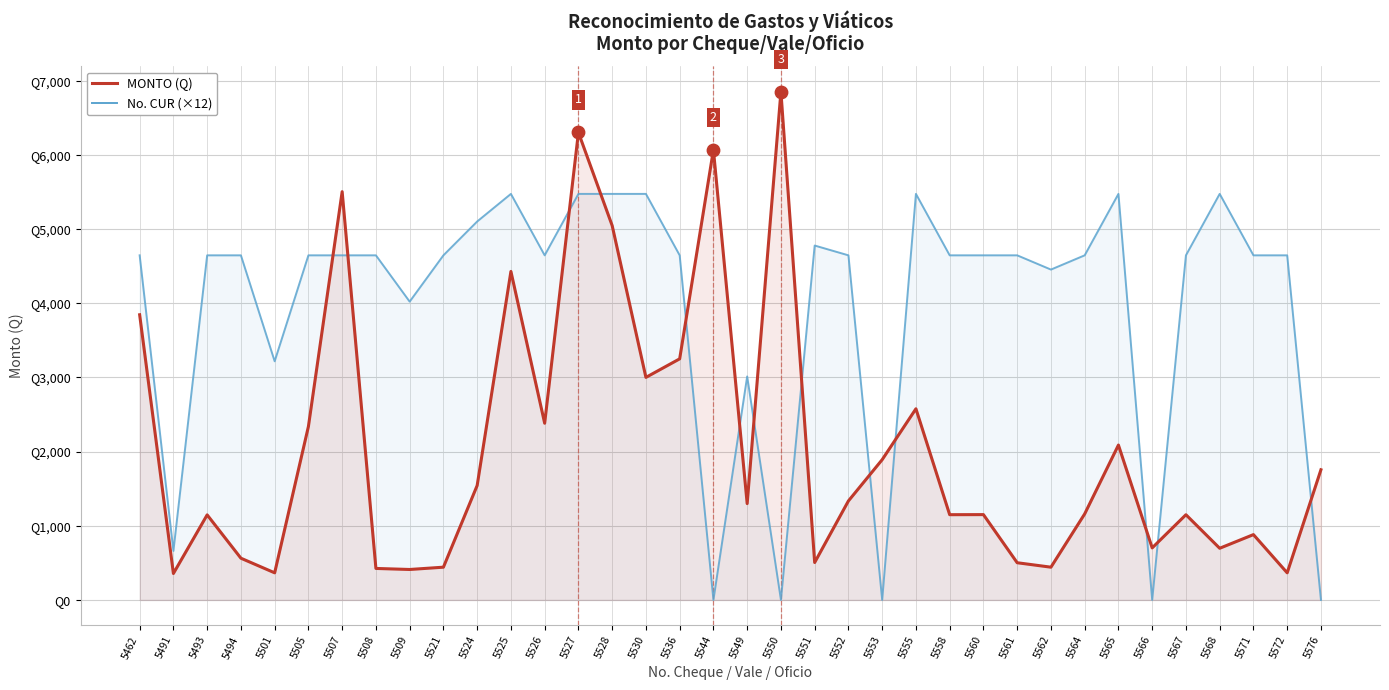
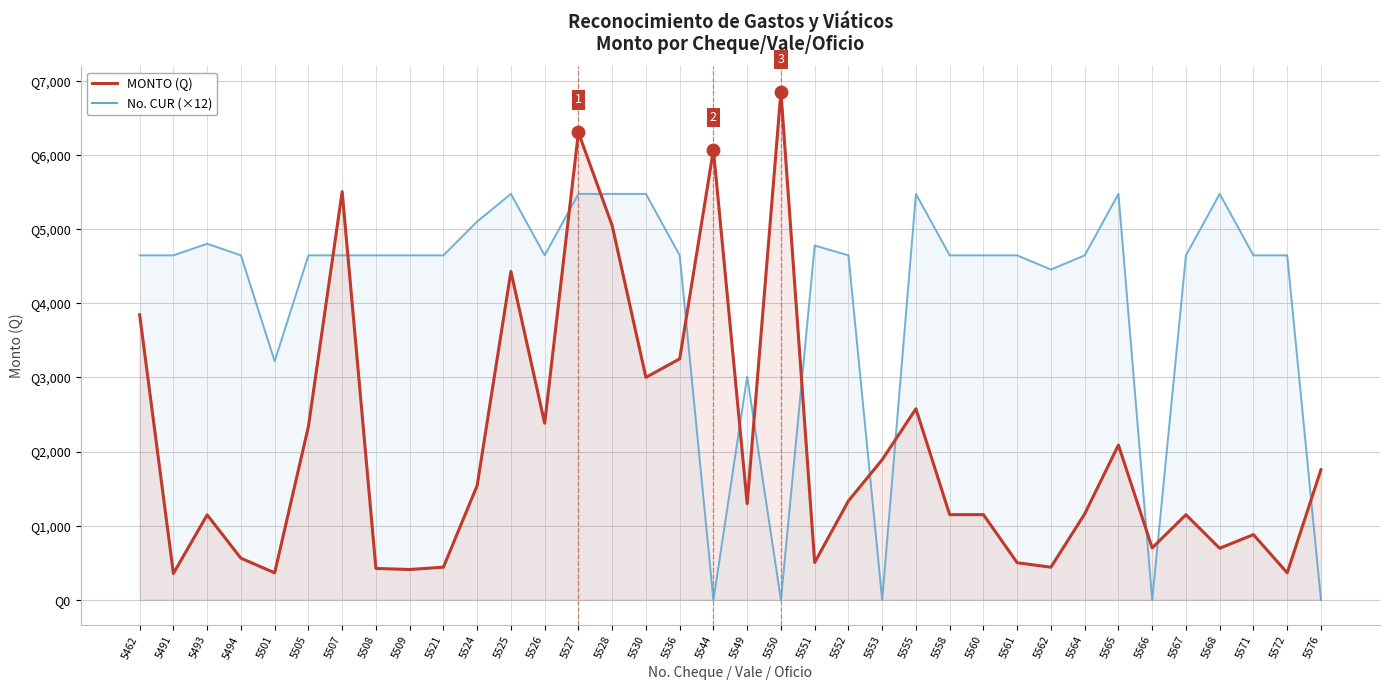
  {
    "No. CUR (×12)": {
      "5462": "Q4,600",
-     "5491": "Q700",
-     "5493": "Q4,600",
+     "5491": "Q4,600",
+     "5493": "Q4,800",
      "5494": "Q4,600",
      "5501": "Q3,200",
      "5505": "Q4,600",
      "5507": "Q4,600",
      "5508": "Q4,600",
-     "5509": "Q4,000",
+     "5509": "Q4,600",
      "5521": "Q4,600",
      "5524": "Q5,100",
      "5525": "Q5,500",
      "5526": "Q4,600",
      "5527": "Q5,500",
      "5528": "Q5,500",
      "5530": "Q5,500",
      "5536": "Q4,600",
      "5544": "Q0",
      "5549": "Q3,000",
      "5550": "Q0",
      "5551": "Q4,800",
      "5552": "Q4,600",
      "5553": "Q0",
      "5555": "Q5,500",
      "5558": "Q4,600",
      "5560": "Q4,600",
      "5561": "Q4,600",
      "5562": "Q4,500",
      "5564": "Q4,600",
      "5565": "Q5,500",
      "5566": "Q0",
      "5567": "Q4,600",
      "5568": "Q5,500",
      "5571": "Q4,600",
      "5572": "Q4,600",
      "5576": "Q0"
    }
  }
